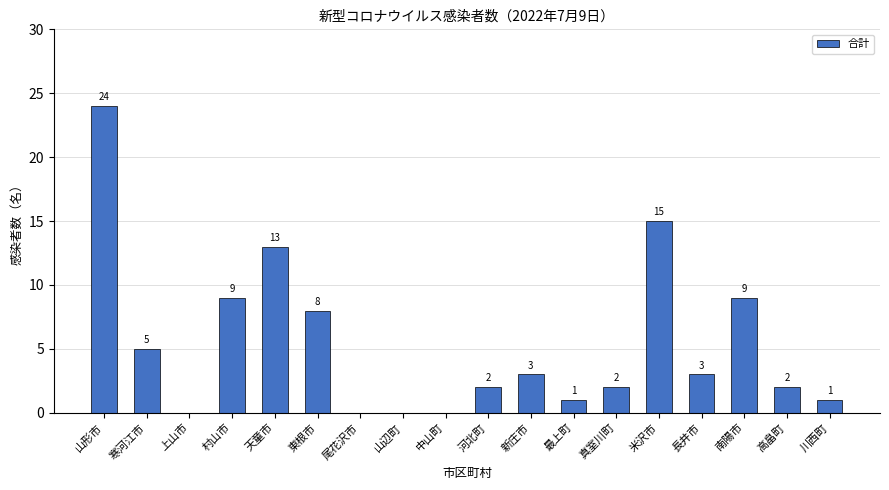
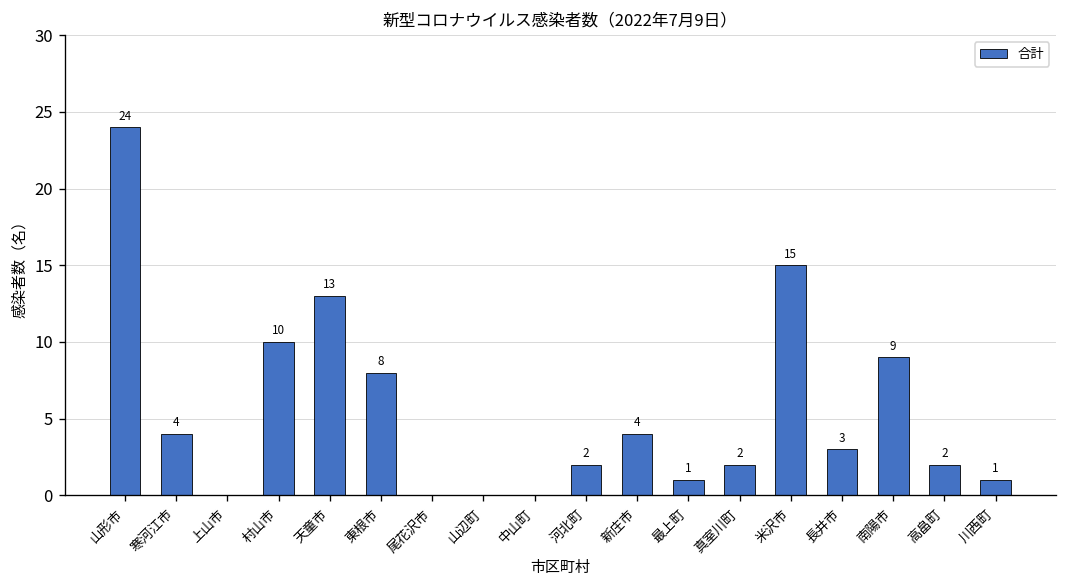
  {
    "山形市": 24,
-   "寒河江市": 5,
-   "村山市": 9,
+   "寒河江市": 4,
+   "村山市": 10,
    "天童市": 13,
    "東根市": 8,
    "河北町": 2,
-   "新庄市": 3,
+   "新庄市": 4,
    "最上町": 1,
    "真室川町": 2,
    "米沢市": 15,
    "長井市": 3,
    "南陽市": 9,
    "高畠町": 2,
    "川西町": 1
  }
